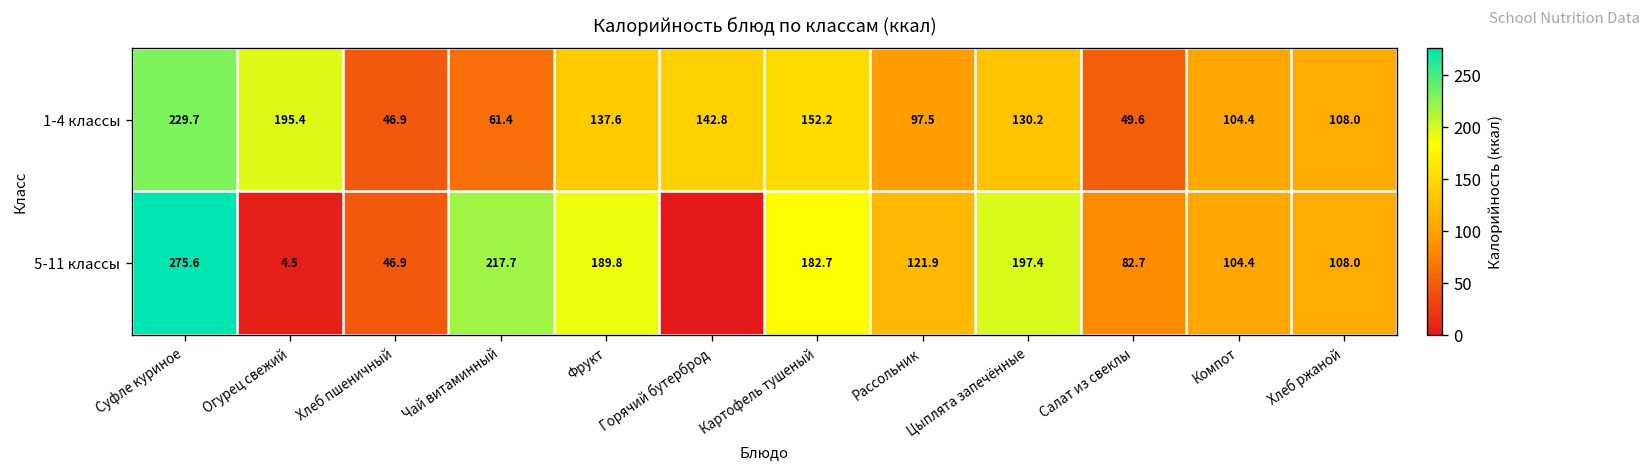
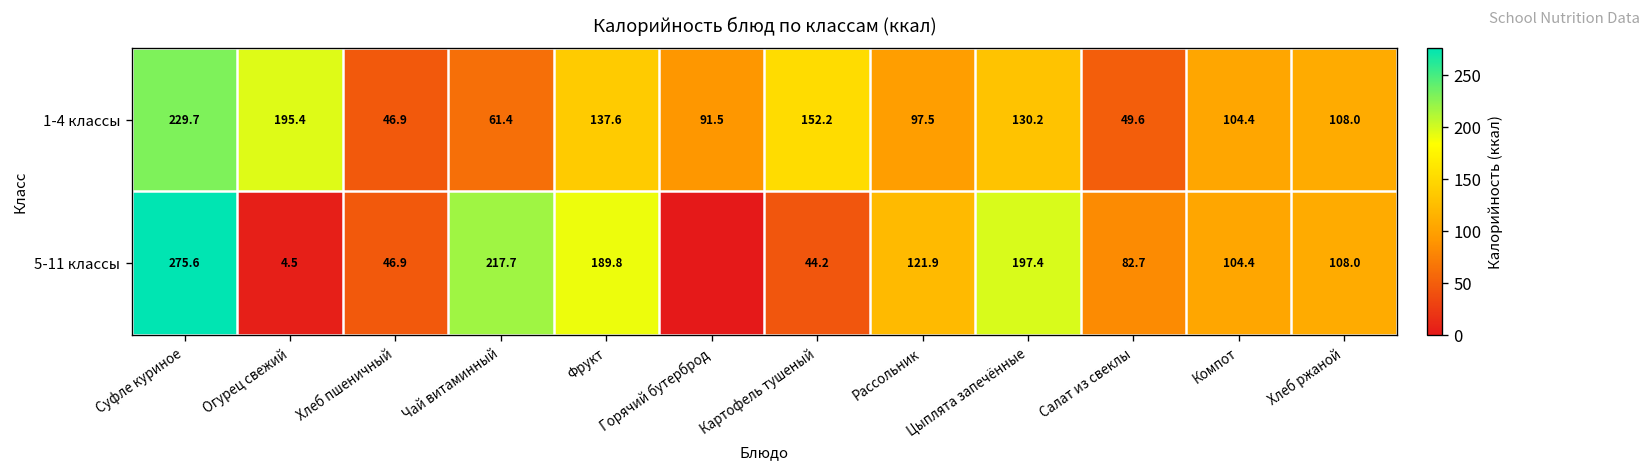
  {
    "1-4 классы": {
      "Суфле куриное": 229.7,
      "Огурец свежий": 195.4,
      "Хлеб пшеничный": 46.9,
      "Чай витаминный": 61.4,
      "Фрукт": 137.6,
-     "Горячий бутерброд": 142.8,
+     "Горячий бутерброд": 91.5,
      "Картофель тушеный": 152.2,
      "Рассольник": 97.5,
      "Цыплята запечённые": 130.2,
      "Салат из свеклы": 49.6,
      "Компот": 104.4,
      "Хлеб ржаной": 108.0
    },
    "5-11 классы": {
      "Суфле куриное": 275.6,
      "Огурец свежий": 4.5,
      "Хлеб пшеничный": 46.9,
      "Чай витаминный": 217.7,
      "Фрукт": 189.8,
-     "Картофель тушеный": 182.7,
+     "Картофель тушеный": 44.2,
      "Рассольник": 121.9,
      "Цыплята запечённые": 197.4,
      "Салат из свеклы": 82.7,
      "Компот": 104.4,
      "Хлеб ржаной": 108.0
    }
  }
